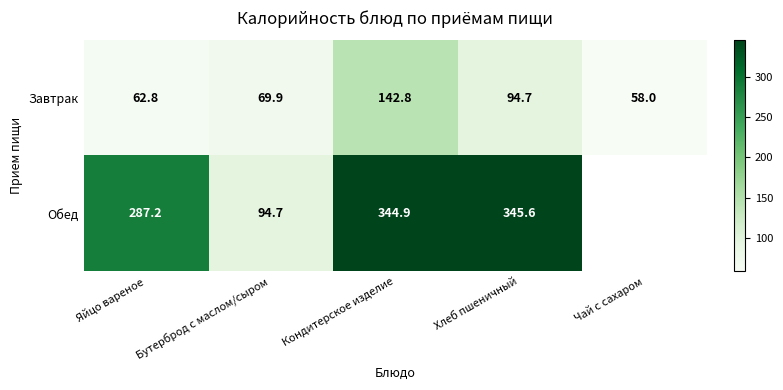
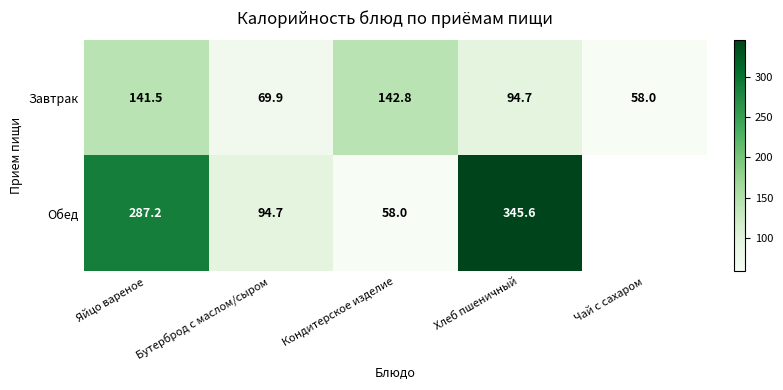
  {
    "Завтрак": {
-     "Яйцо вареное": 62.8,
+     "Яйцо вареное": 141.5,
      "Бутерброд с маслом/сыром": 69.9,
      "Кондитерское изделие": 142.8,
      "Хлеб пшеничный": 94.7,
      "Чай с сахаром": 58.0
    },
    "Обед": {
      "Яйцо вареное": 287.2,
      "Бутерброд с маслом/сыром": 94.7,
-     "Кондитерское изделие": 344.9,
+     "Кондитерское изделие": 58.0,
      "Хлеб пшеничный": 345.6
    }
  }
